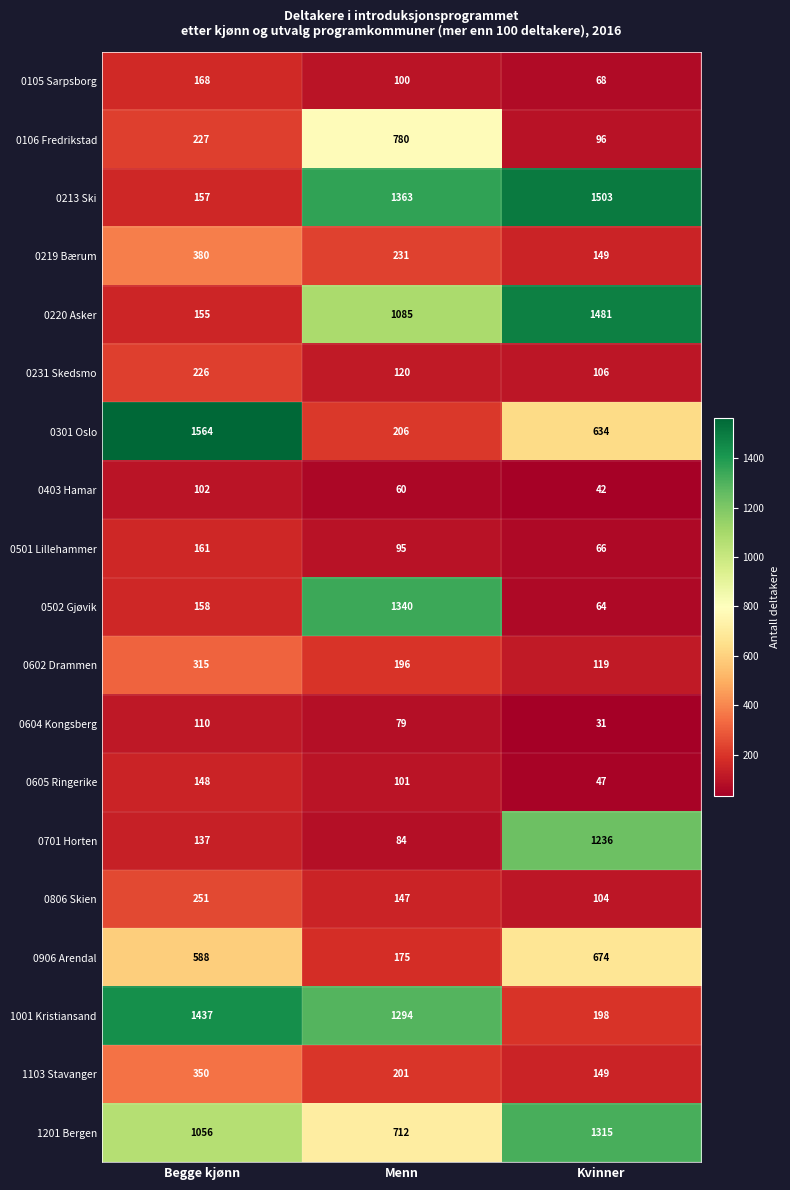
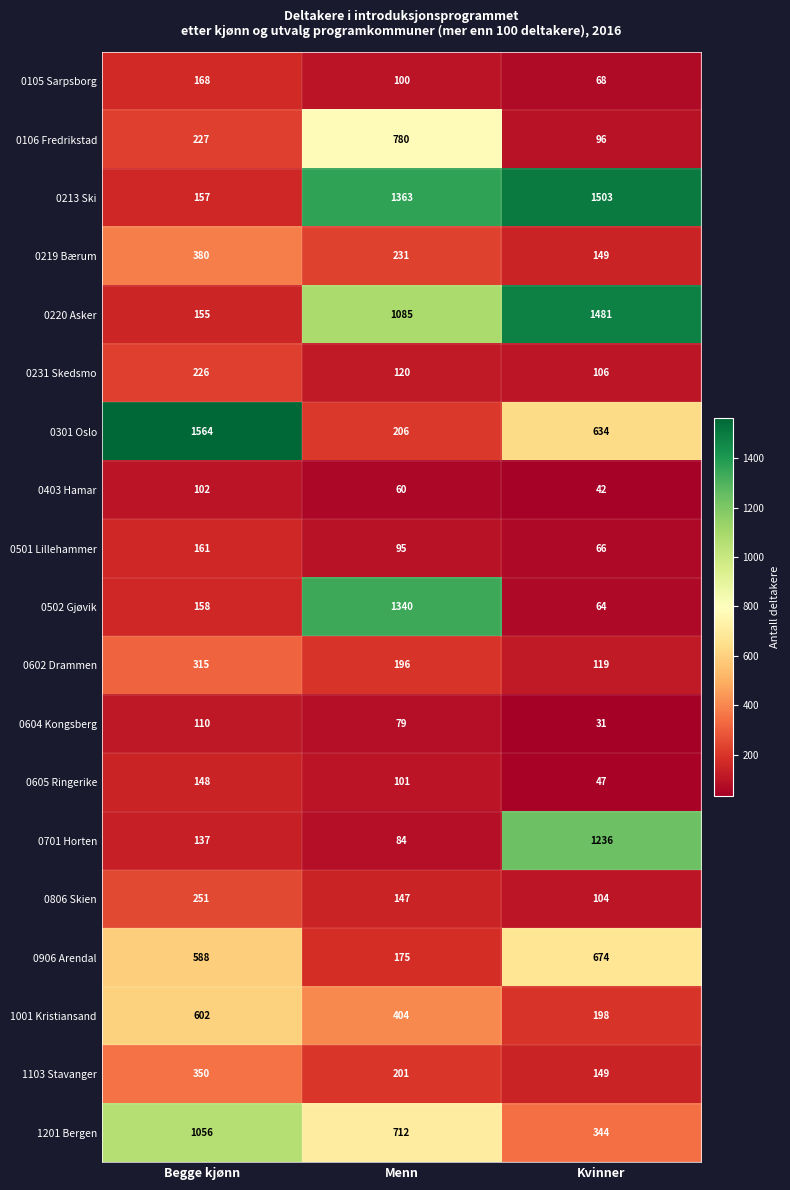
  {
    "0105 Sarpsborg": {
      "Begge kjønn": 168,
      "Menn": 100,
      "Kvinner": 68
    },
    "0106 Fredrikstad": {
      "Begge kjønn": 227,
      "Menn": 780,
      "Kvinner": 96
    },
    "0213 Ski": {
      "Begge kjønn": 157,
      "Menn": 1363,
      "Kvinner": 1503
    },
    "0219 Bærum": {
      "Begge kjønn": 380,
      "Menn": 231,
      "Kvinner": 149
    },
    "0220 Asker": {
      "Begge kjønn": 155,
      "Menn": 1085,
      "Kvinner": 1481
    },
    "0231 Skedsmo": {
      "Begge kjønn": 226,
      "Menn": 120,
      "Kvinner": 106
    },
    "0301 Oslo": {
      "Begge kjønn": 1564,
      "Menn": 206,
      "Kvinner": 634
    },
    "0403 Hamar": {
      "Begge kjønn": 102,
      "Menn": 60,
      "Kvinner": 42
    },
    "0501 Lillehammer": {
      "Begge kjønn": 161,
      "Menn": 95,
      "Kvinner": 66
    },
    "0502 Gjøvik": {
      "Begge kjønn": 158,
      "Menn": 1340,
      "Kvinner": 64
    },
    "0602 Drammen": {
      "Begge kjønn": 315,
      "Menn": 196,
      "Kvinner": 119
    },
    "0604 Kongsberg": {
      "Begge kjønn": 110,
      "Menn": 79,
      "Kvinner": 31
    },
    "0605 Ringerike": {
      "Begge kjønn": 148,
      "Menn": 101,
      "Kvinner": 47
    },
    "0701 Horten": {
      "Begge kjønn": 137,
      "Menn": 84,
      "Kvinner": 1236
    },
    "0806 Skien": {
      "Begge kjønn": 251,
      "Menn": 147,
      "Kvinner": 104
    },
    "0906 Arendal": {
      "Begge kjønn": 588,
      "Menn": 175,
      "Kvinner": 674
    },
    "1001 Kristiansand": {
-     "Begge kjønn": 1437,
-     "Menn": 1294,
+     "Begge kjønn": 602,
+     "Menn": 404,
      "Kvinner": 198
    },
    "1103 Stavanger": {
      "Begge kjønn": 350,
      "Menn": 201,
      "Kvinner": 149
    },
    "1201 Bergen": {
      "Begge kjønn": 1056,
      "Menn": 712,
-     "Kvinner": 1315
+     "Kvinner": 344
    }
  }
